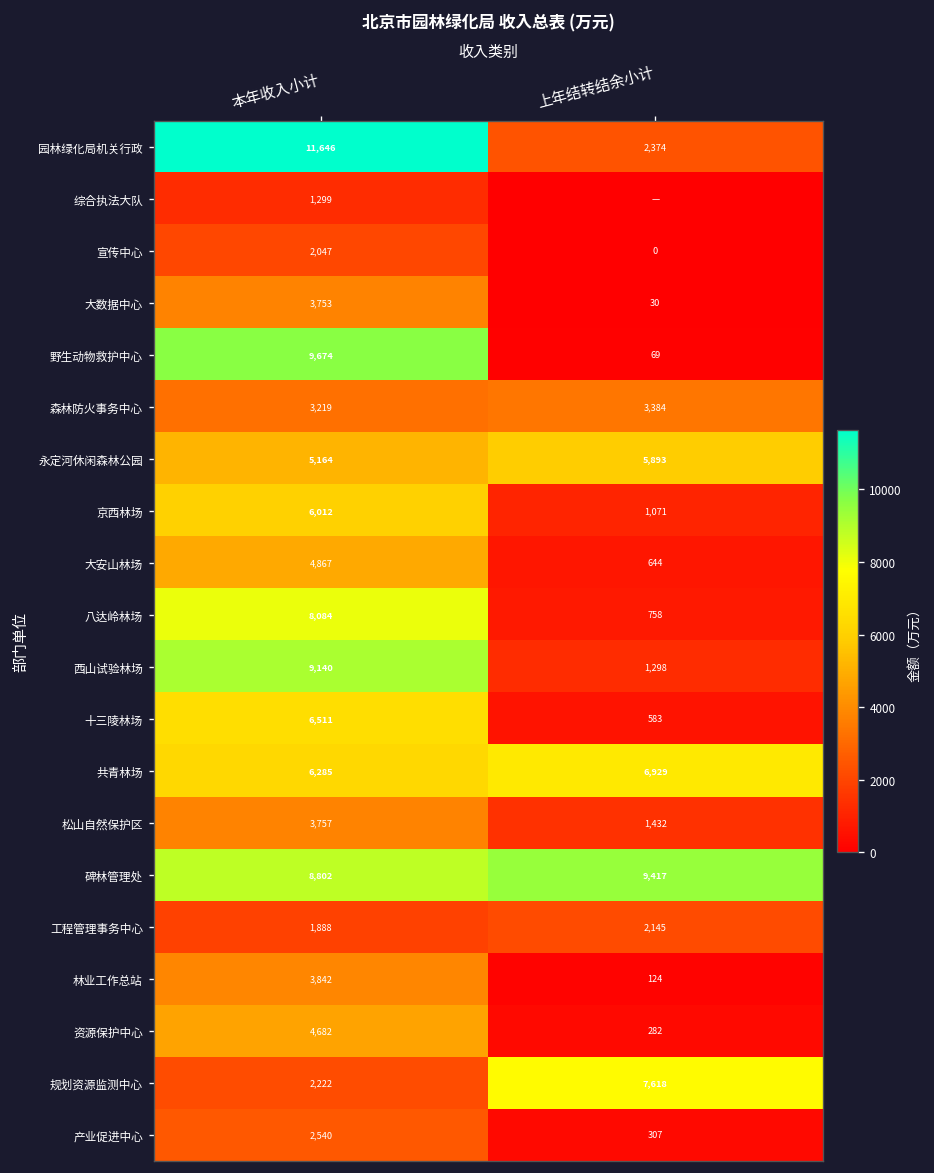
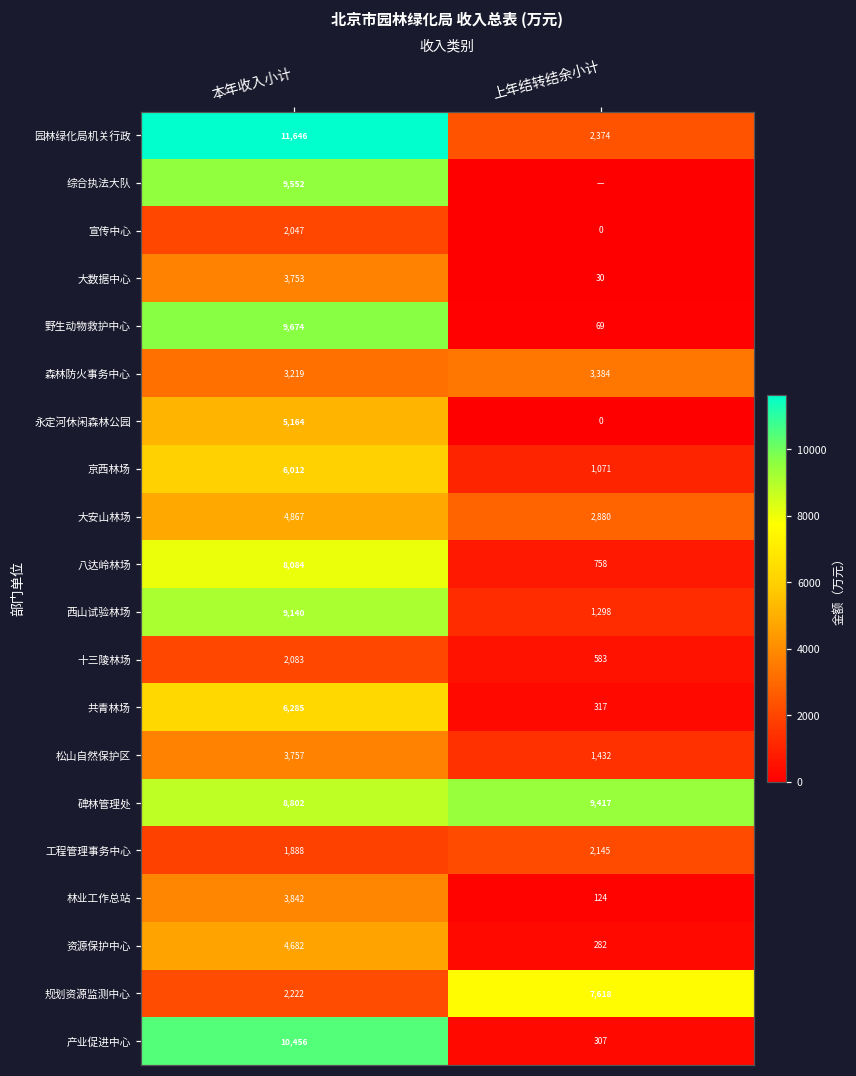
  {
    "园林绿化局机关行政": {
      "本年收入小计": "11,646",
      "上年结转结余小计": "2,374"
    },
    "综合执法大队": {
-     "本年收入小计": "1,299"
+     "本年收入小计": "9,552"
    },
    "宣传中心": {
      "本年收入小计": "2,047",
      "上年结转结余小计": "0"
    },
    "大数据中心": {
      "本年收入小计": "3,753",
      "上年结转结余小计": "30"
    },
    "野生动物救护中心": {
      "本年收入小计": "9,674",
      "上年结转结余小计": "69"
    },
    "森林防火事务中心": {
      "本年收入小计": "3,219",
      "上年结转结余小计": "3,384"
    },
    "永定河休闲森林公园": {
      "本年收入小计": "5,164",
-     "上年结转结余小计": "5,893"
+     "上年结转结余小计": "0"
    },
    "京西林场": {
      "本年收入小计": "6,012",
      "上年结转结余小计": "1,071"
    },
    "大安山林场": {
      "本年收入小计": "4,867",
-     "上年结转结余小计": "644"
+     "上年结转结余小计": "2,880"
    },
    "八达岭林场": {
      "本年收入小计": "8,084",
      "上年结转结余小计": "758"
    },
    "西山试验林场": {
      "本年收入小计": "9,140",
      "上年结转结余小计": "1,298"
    },
    "十三陵林场": {
-     "本年收入小计": "6,511",
+     "本年收入小计": "2,083",
      "上年结转结余小计": "583"
    },
    "共青林场": {
      "本年收入小计": "6,285",
-     "上年结转结余小计": "6,929"
+     "上年结转结余小计": "317"
    },
    "松山自然保护区": {
      "本年收入小计": "3,757",
      "上年结转结余小计": "1,432"
    },
    "碑林管理处": {
      "本年收入小计": "8,802",
      "上年结转结余小计": "9,417"
    },
    "工程管理事务中心": {
      "本年收入小计": "1,888",
      "上年结转结余小计": "2,145"
    },
    "林业工作总站": {
      "本年收入小计": "3,842",
      "上年结转结余小计": "124"
    },
    "资源保护中心": {
      "本年收入小计": "4,682",
      "上年结转结余小计": "282"
    },
    "规划资源监测中心": {
      "本年收入小计": "2,222",
      "上年结转结余小计": "7,618"
    },
    "产业促进中心": {
-     "本年收入小计": "2,540",
+     "本年收入小计": "10,456",
      "上年结转结余小计": "307"
    }
  }
